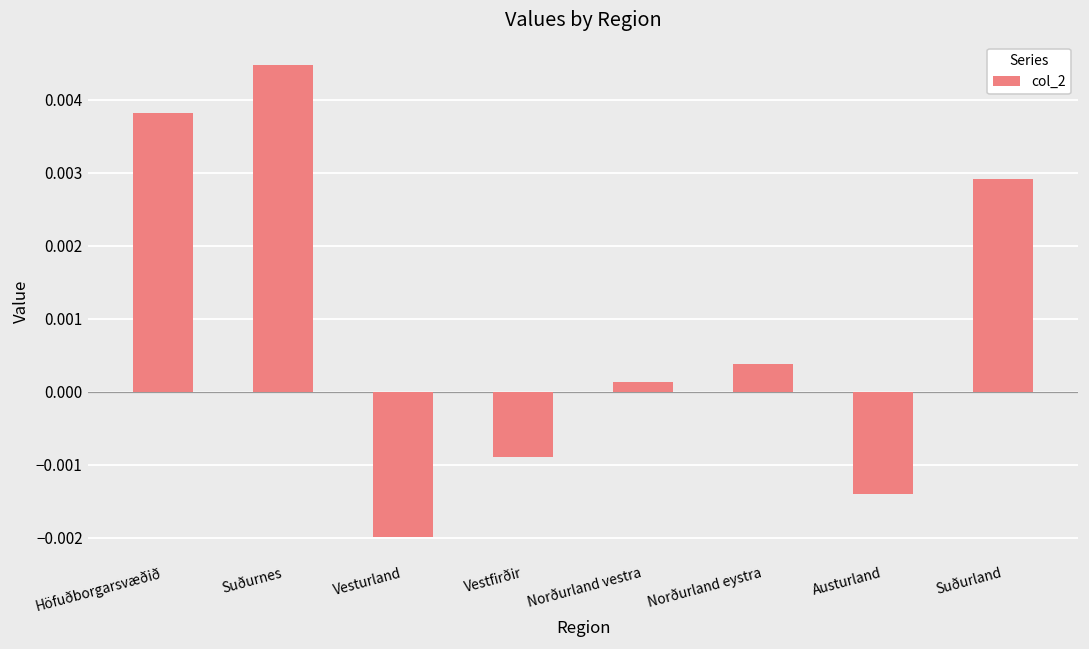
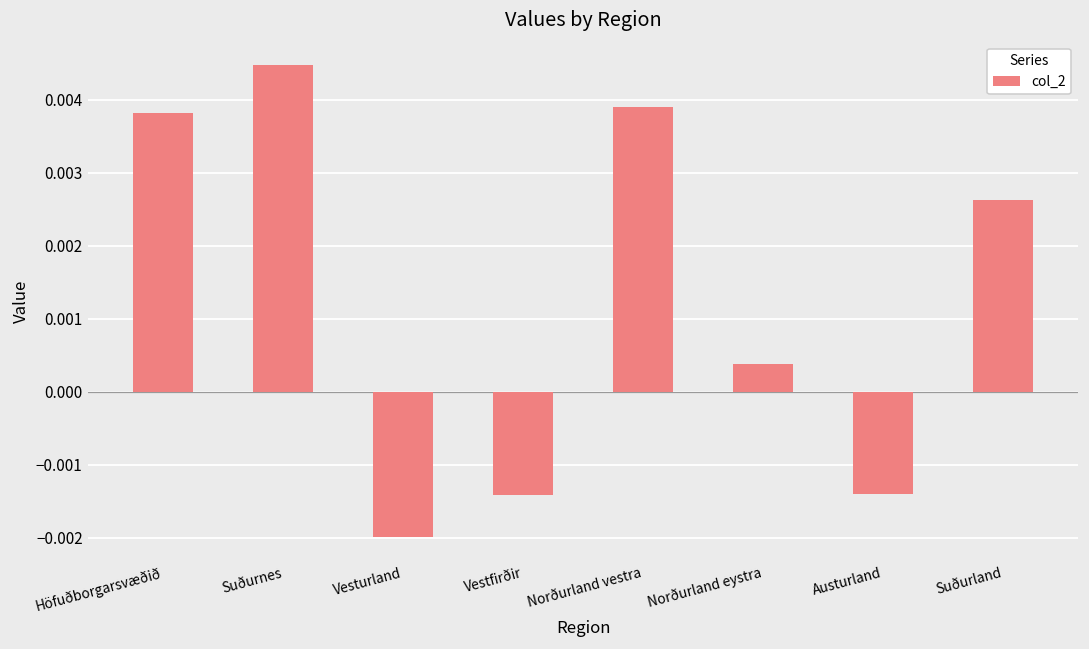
  {
    "Höfuðborgarsvæðið": 0.0038,
    "Suðurnes": 0.0045,
    "Vesturland": -0.0020,
-   "Vestfirðir": -0.0009,
-   "Norðurland vestra": 0.0001,
+   "Vestfirðir": -0.0014,
+   "Norðurland vestra": 0.0039,
    "Norðurland eystra": 0.0004,
    "Austurland": -0.0014,
-   "Suðurland": 0.0029
+   "Suðurland": 0.0026
  }
